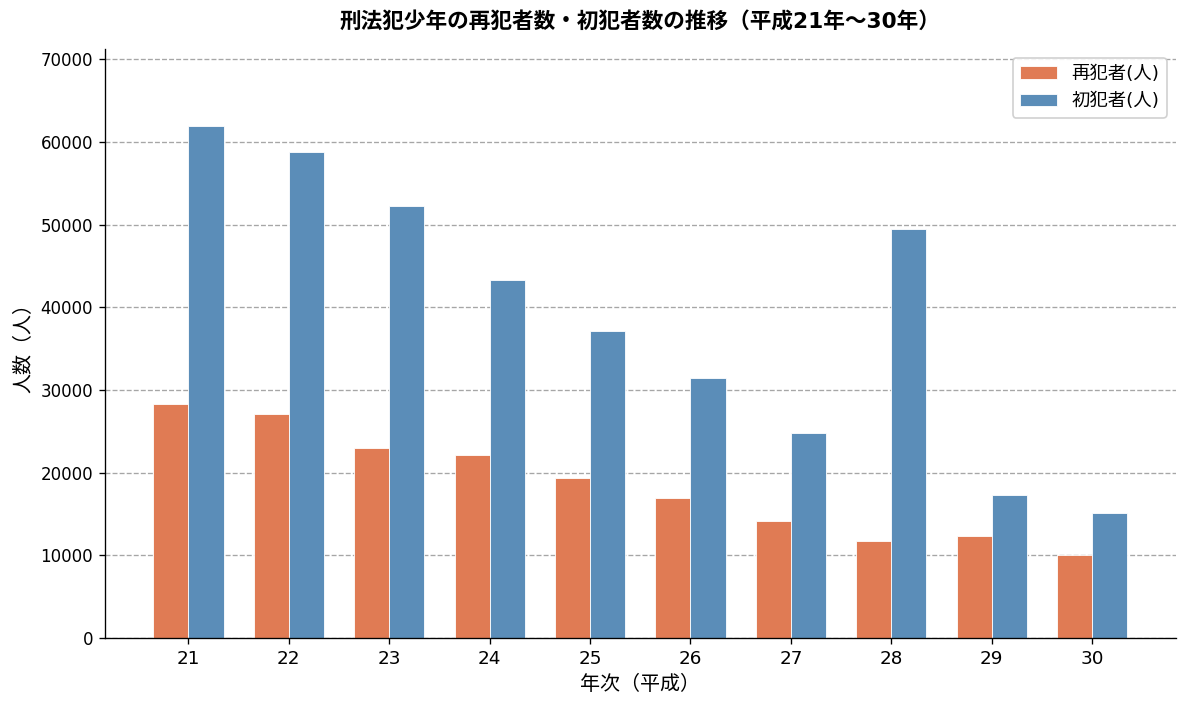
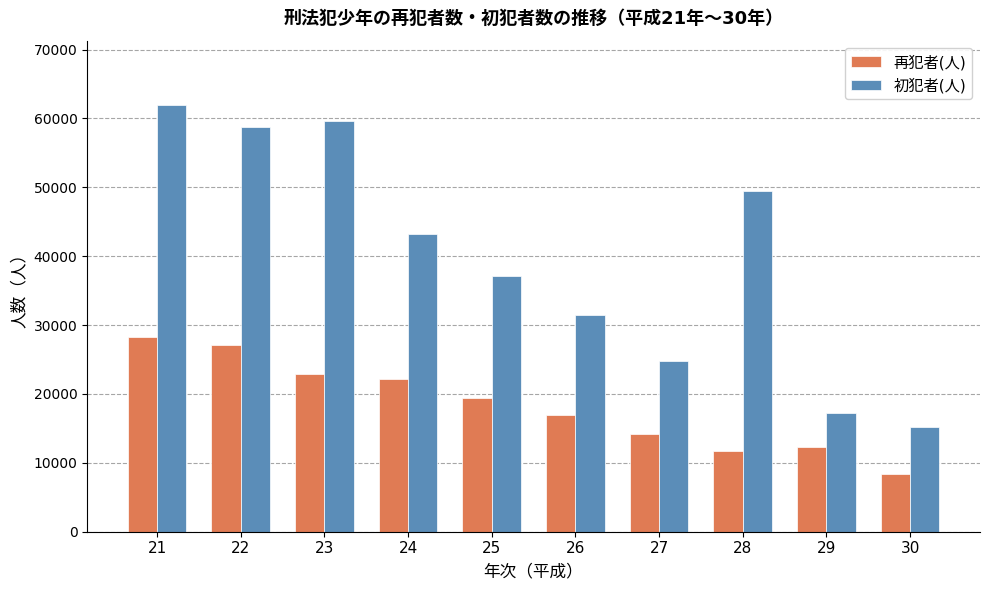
  {
    "再犯者(人)": {
      "21": 28000,
      "22": 27000,
      "23": 23000,
      "24": 22000,
      "25": 19000,
      "26": 17000,
      "27": 14000,
      "28": 12000,
      "29": 12000,
-     "30": 10000
+     "30": 8000
    },
    "初犯者(人)": {
      "21": 62000,
      "22": 59000,
-     "23": 52000,
+     "23": 60000,
      "24": 43000,
      "25": 37000,
      "26": 31000,
      "27": 25000,
      "28": 49000,
      "29": 17000,
      "30": 15000
    }
  }
